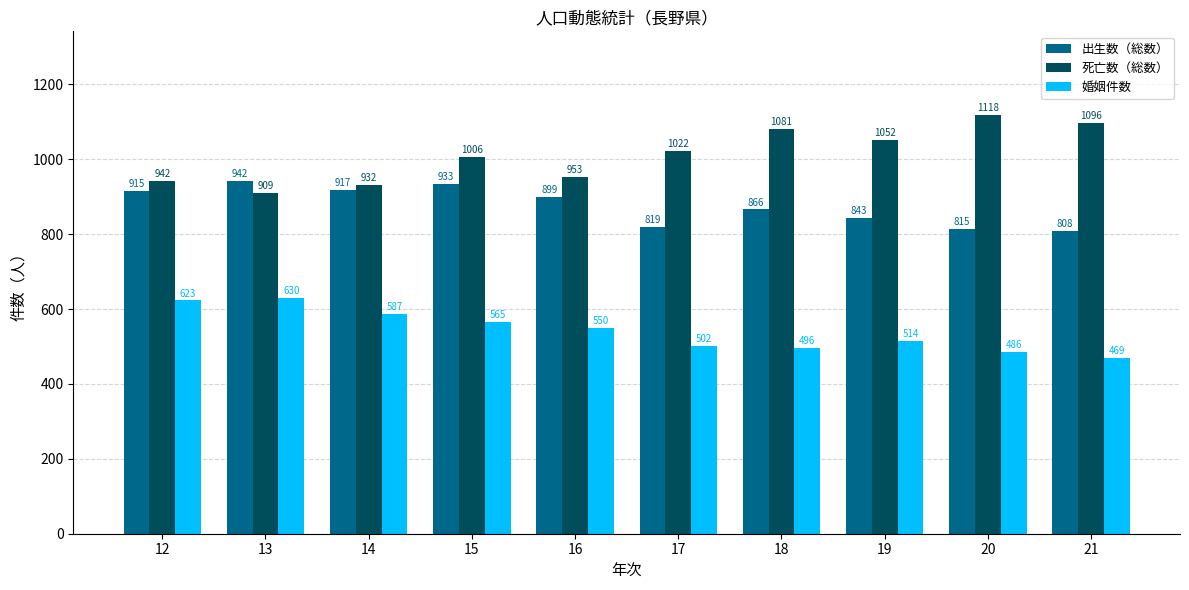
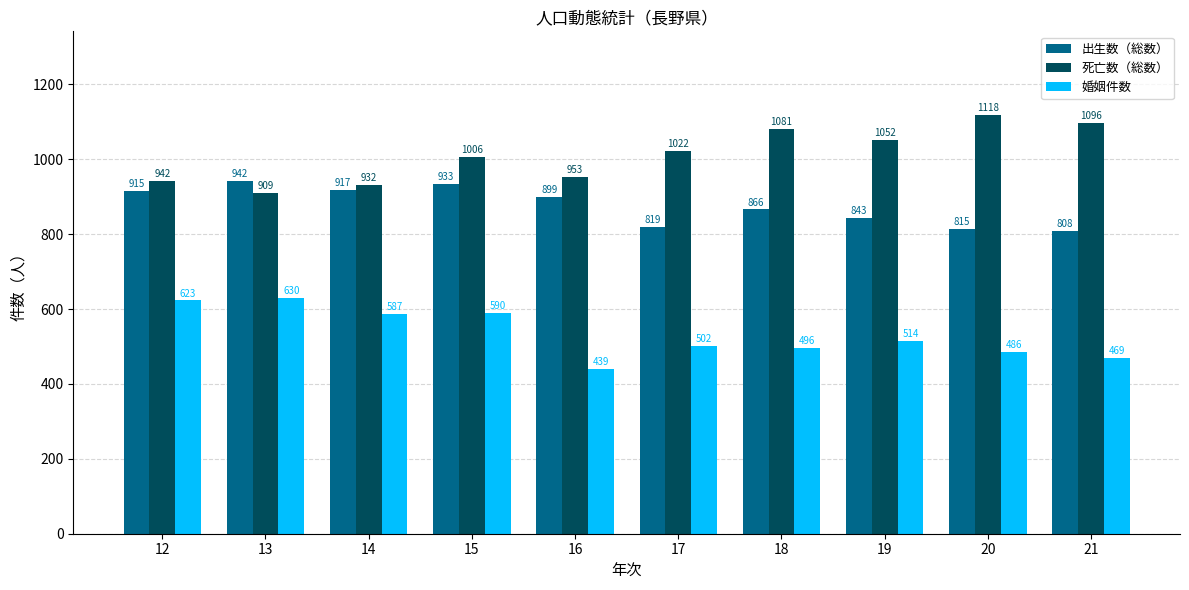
  {
    "婚姻件数": {
      "12": 623,
      "13": 630,
      "14": 587,
-     "15": 565,
-     "16": 550,
+     "15": 590,
+     "16": 439,
      "17": 502,
      "18": 496,
      "19": 514,
      "20": 486,
      "21": 469
    }
  }
